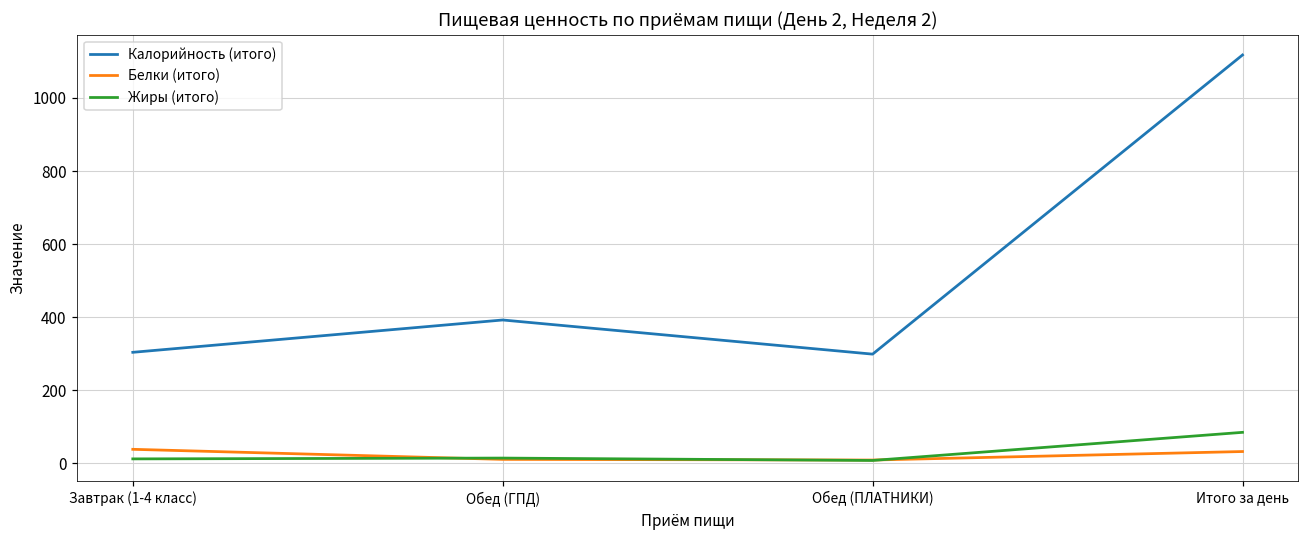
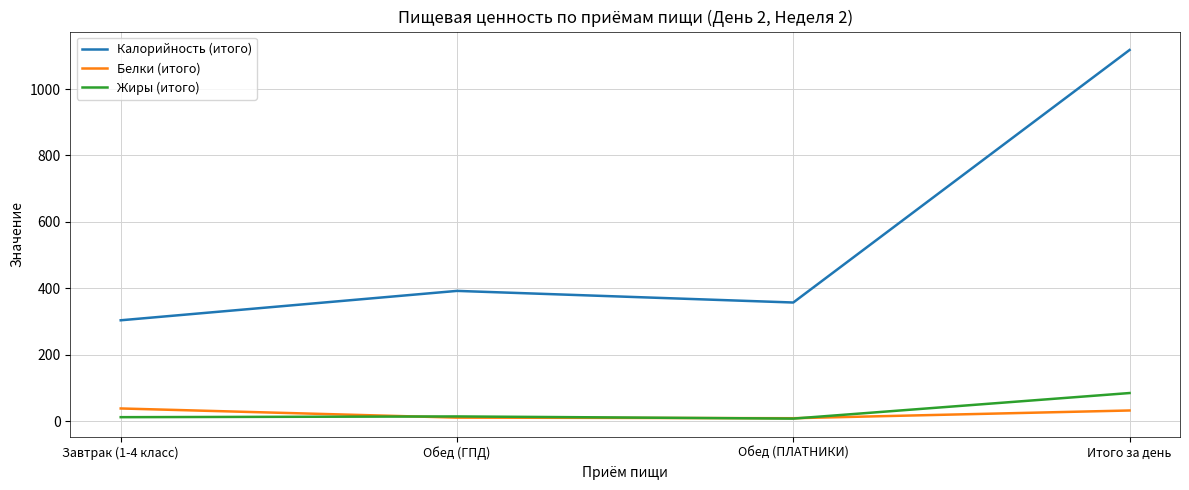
  {
    "Калорийность (итого)": {
      "Завтрак (1-4 класс)": 300,
      "Обед (ГПД)": 390,
-     "Обед (ПЛАТНИКИ)": 300,
+     "Обед (ПЛАТНИКИ)": 360,
      "Итого за день": 1120
    },
    "Белки (итого)": {
      "Завтрак (1-4 класс)": 40,
      "Итого за день": 30
    },
    "Жиры (итого)": {
      "Завтрак (1-4 класс)": 10,
      "Итого за день": 80
    }
  }
